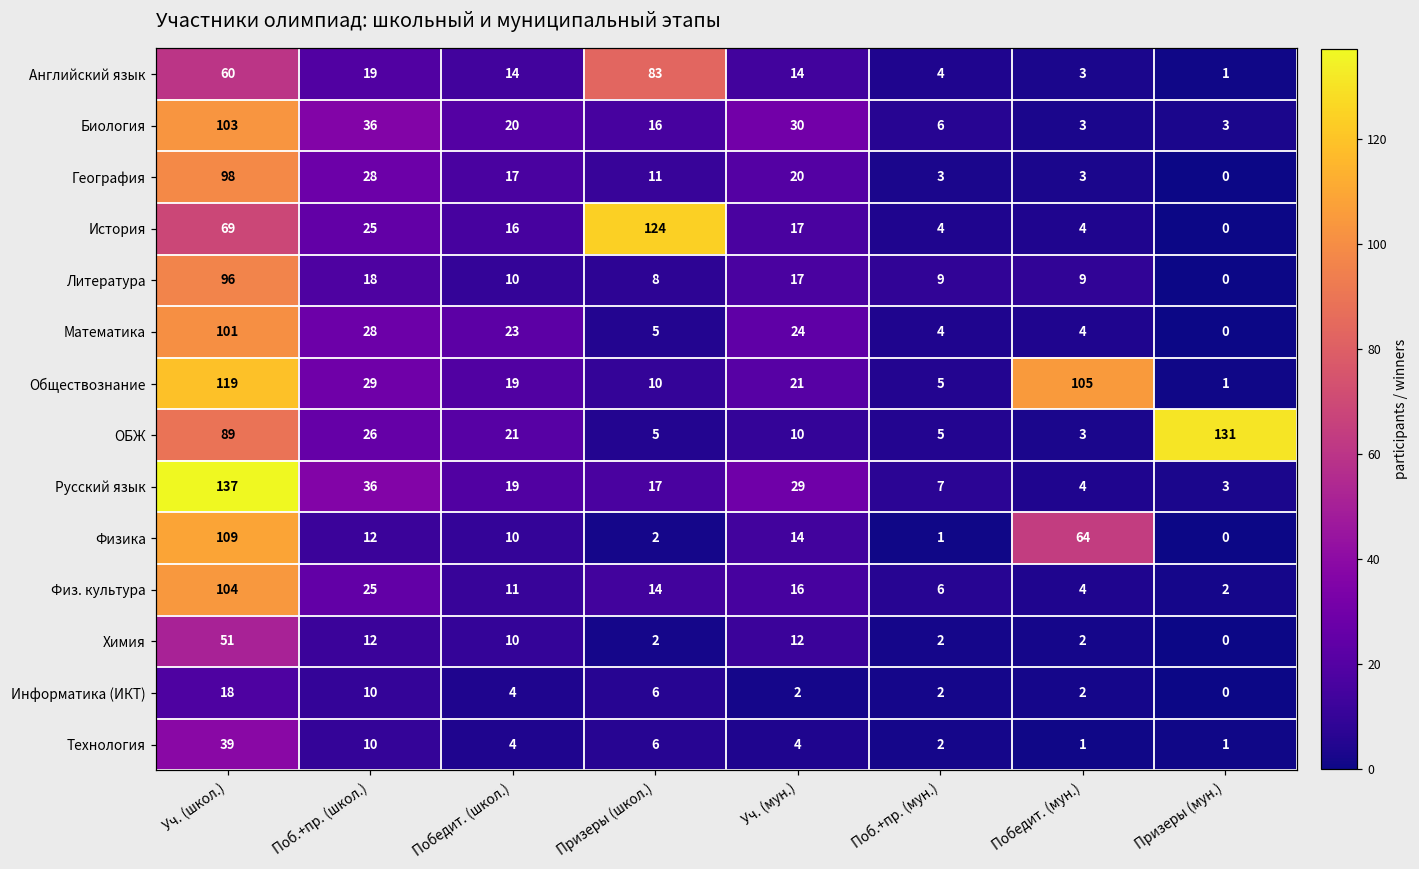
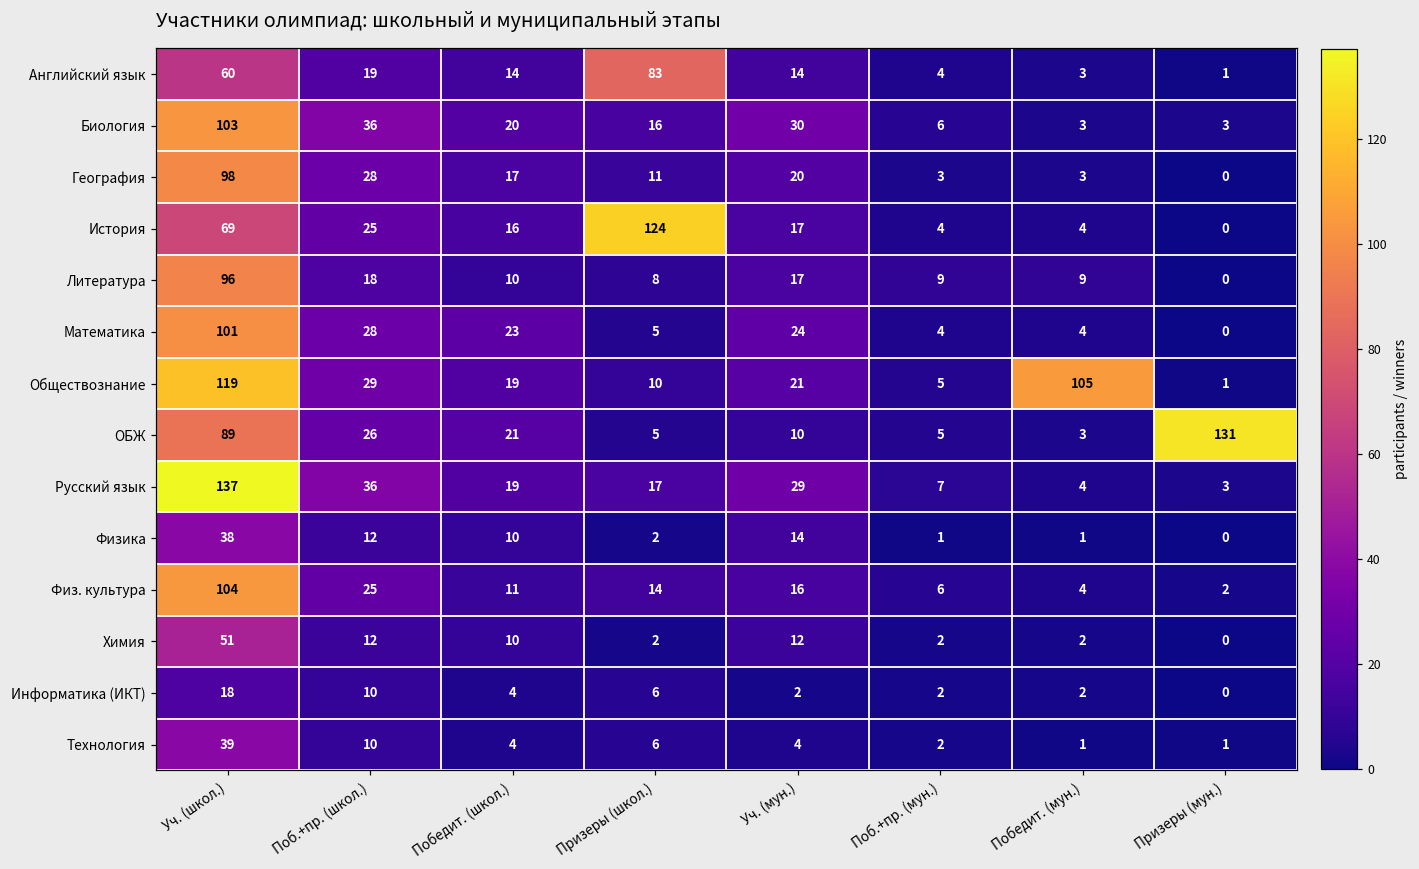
  {
    "Английский язык": {
      "Уч. (школ.)": 60,
      "Поб.+пр. (школ.)": 19,
      "Победит. (школ.)": 14,
      "Призеры (школ.)": 83,
      "Уч. (мун.)": 14,
      "Поб.+пр. (мун.)": 4,
      "Победит. (мун.)": 3,
      "Призеры (мун.)": 1
    },
    "Биология": {
      "Уч. (школ.)": 103,
      "Поб.+пр. (школ.)": 36,
      "Победит. (школ.)": 20,
      "Призеры (школ.)": 16,
      "Уч. (мун.)": 30,
      "Поб.+пр. (мун.)": 6,
      "Победит. (мун.)": 3,
      "Призеры (мун.)": 3
    },
    "География": {
      "Уч. (школ.)": 98,
      "Поб.+пр. (школ.)": 28,
      "Победит. (школ.)": 17,
      "Призеры (школ.)": 11,
      "Уч. (мун.)": 20,
      "Поб.+пр. (мун.)": 3,
      "Победит. (мун.)": 3,
      "Призеры (мун.)": 0
    },
    "История": {
      "Уч. (школ.)": 69,
      "Поб.+пр. (школ.)": 25,
      "Победит. (школ.)": 16,
      "Призеры (школ.)": 124,
      "Уч. (мун.)": 17,
      "Поб.+пр. (мун.)": 4,
      "Победит. (мун.)": 4,
      "Призеры (мун.)": 0
    },
    "Литература": {
      "Уч. (школ.)": 96,
      "Поб.+пр. (школ.)": 18,
      "Победит. (школ.)": 10,
      "Призеры (школ.)": 8,
      "Уч. (мун.)": 17,
      "Поб.+пр. (мун.)": 9,
      "Победит. (мун.)": 9,
      "Призеры (мун.)": 0
    },
    "Математика": {
      "Уч. (школ.)": 101,
      "Поб.+пр. (школ.)": 28,
      "Победит. (школ.)": 23,
      "Призеры (школ.)": 5,
      "Уч. (мун.)": 24,
      "Поб.+пр. (мун.)": 4,
      "Победит. (мун.)": 4,
      "Призеры (мун.)": 0
    },
    "Обществознание": {
      "Уч. (школ.)": 119,
      "Поб.+пр. (школ.)": 29,
      "Победит. (школ.)": 19,
      "Призеры (школ.)": 10,
      "Уч. (мун.)": 21,
      "Поб.+пр. (мун.)": 5,
      "Победит. (мун.)": 105,
      "Призеры (мун.)": 1
    },
    "ОБЖ": {
      "Уч. (школ.)": 89,
      "Поб.+пр. (школ.)": 26,
      "Победит. (школ.)": 21,
      "Призеры (школ.)": 5,
      "Уч. (мун.)": 10,
      "Поб.+пр. (мун.)": 5,
      "Победит. (мун.)": 3,
      "Призеры (мун.)": 131
    },
    "Русский язык": {
      "Уч. (школ.)": 137,
      "Поб.+пр. (школ.)": 36,
      "Победит. (школ.)": 19,
      "Призеры (школ.)": 17,
      "Уч. (мун.)": 29,
      "Поб.+пр. (мун.)": 7,
      "Победит. (мун.)": 4,
      "Призеры (мун.)": 3
    },
    "Физика": {
-     "Уч. (школ.)": 109,
+     "Уч. (школ.)": 38,
      "Поб.+пр. (школ.)": 12,
      "Победит. (школ.)": 10,
      "Призеры (школ.)": 2,
      "Уч. (мун.)": 14,
      "Поб.+пр. (мун.)": 1,
-     "Победит. (мун.)": 64,
+     "Победит. (мун.)": 1,
      "Призеры (мун.)": 0
    },
    "Физ. культура": {
      "Уч. (школ.)": 104,
      "Поб.+пр. (школ.)": 25,
      "Победит. (школ.)": 11,
      "Призеры (школ.)": 14,
      "Уч. (мун.)": 16,
      "Поб.+пр. (мун.)": 6,
      "Победит. (мун.)": 4,
      "Призеры (мун.)": 2
    },
    "Химия": {
      "Уч. (школ.)": 51,
      "Поб.+пр. (школ.)": 12,
      "Победит. (школ.)": 10,
      "Призеры (школ.)": 2,
      "Уч. (мун.)": 12,
      "Поб.+пр. (мун.)": 2,
      "Победит. (мун.)": 2,
      "Призеры (мун.)": 0
    },
    "Информатика (ИКТ)": {
      "Уч. (школ.)": 18,
      "Поб.+пр. (школ.)": 10,
      "Победит. (школ.)": 4,
      "Призеры (школ.)": 6,
      "Уч. (мун.)": 2,
      "Поб.+пр. (мун.)": 2,
      "Победит. (мун.)": 2,
      "Призеры (мун.)": 0
    },
    "Технология": {
      "Уч. (школ.)": 39,
      "Поб.+пр. (школ.)": 10,
      "Победит. (школ.)": 4,
      "Призеры (школ.)": 6,
      "Уч. (мун.)": 4,
      "Поб.+пр. (мун.)": 2,
      "Победит. (мун.)": 1,
      "Призеры (мун.)": 1
    }
  }
